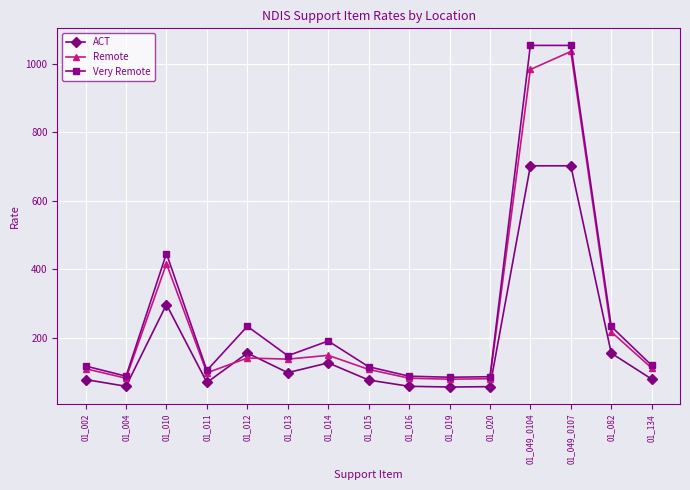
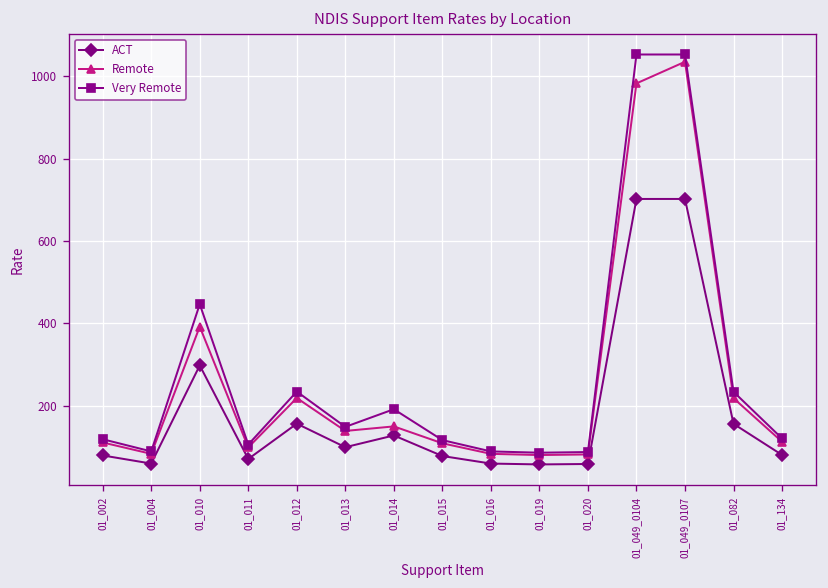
  {
    "Remote": {
      "01_002": 110,
-     "01_010": 420,
-     "01_012": 140,
+     "01_010": 390,
+     "01_012": 220,
      "01_013": 140,
      "01_014": 150,
      "01_015": 110,
      "01_049_0104": 980,
      "01_049_0107": 1040,
      "01_082": 220,
      "01_134": 110
    }
  }
